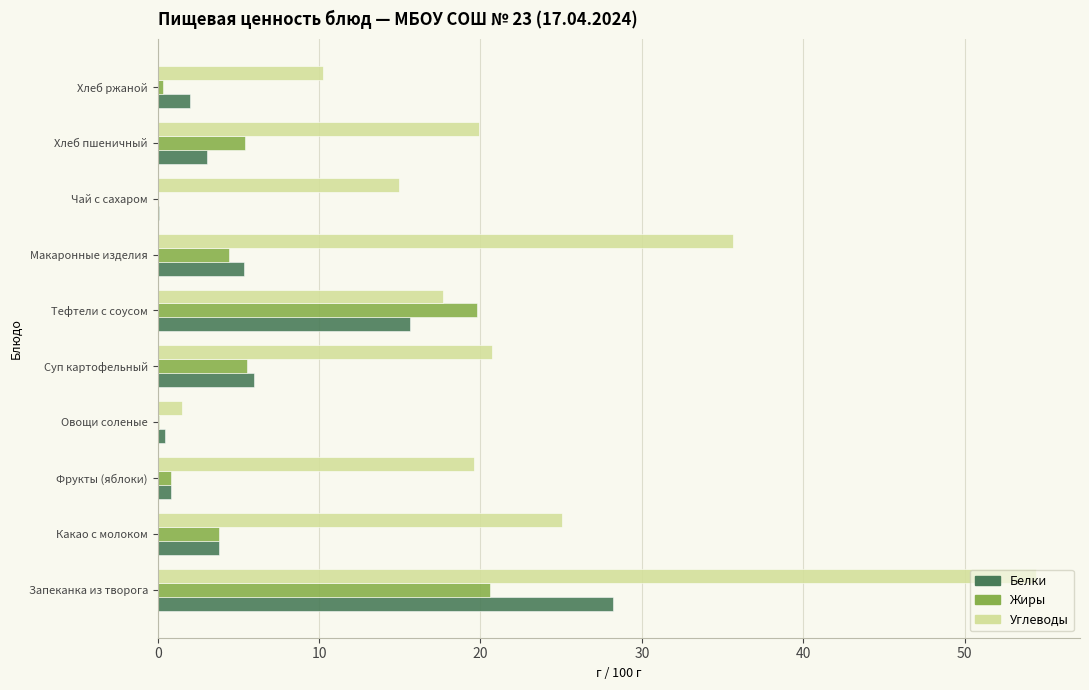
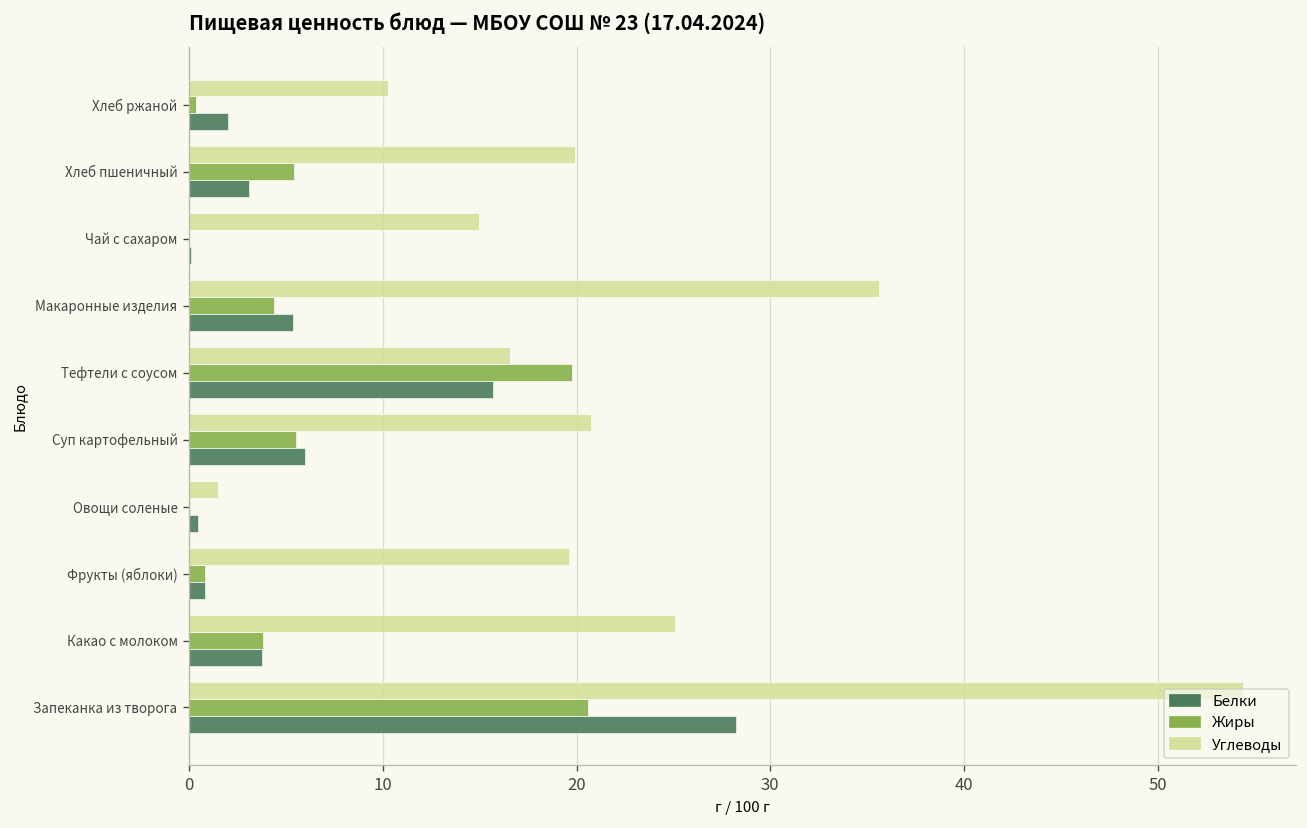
  {
    "Белки": {
      "Хлеб ржаной": 2.0,
      "Хлеб пшеничный": 3.1,
      "Макаронные изделия": 5.4,
      "Тефтели с соусом": 15.7,
      "Суп картофельный": 6.0,
      "Овощи соленые": 0.5,
      "Фрукты (яблоки)": 0.8,
      "Какао с молоком": 3.8,
      "Запеканка из творога": 28.2
    },
    "Жиры": {
      "Хлеб ржаной": 0.4,
      "Хлеб пшеничный": 5.4,
      "Чай с сахаром": 0.0,
      "Макаронные изделия": 4.4,
      "Тефтели с соусом": 19.8,
      "Суп картофельный": 5.5,
      "Фрукты (яблоки)": 0.8,
      "Какао с молоком": 3.8,
      "Запеканка из творога": 20.6
    },
    "Углеводы": {
      "Хлеб ржаной": 10.3,
      "Хлеб пшеничный": 19.9,
      "Чай с сахаром": 15.0,
      "Макаронные изделия": 35.6,
-     "Тефтели с соусом": 17.7,
+     "Тефтели с соусом": 16.5,
      "Суп картофельный": 20.7,
      "Овощи соленые": 1.5,
      "Фрукты (яблоки)": 19.6,
      "Какао с молоком": 25.1
    }
  }
